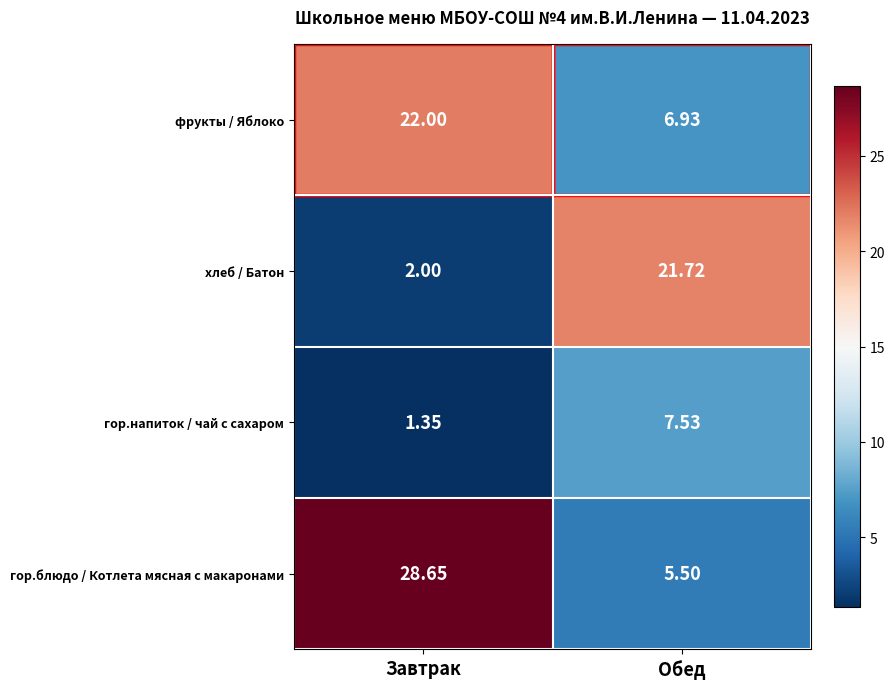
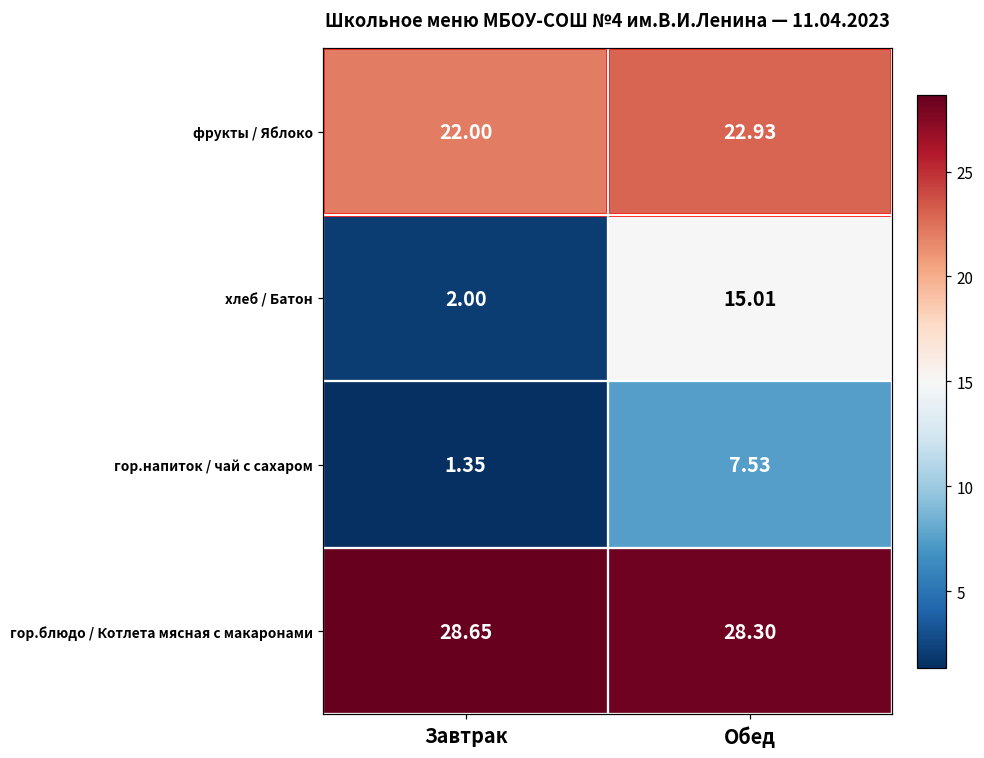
  {
    "фрукты / Яблоко": {
      "Завтрак": 22.00,
-     "Обед": 6.93
+     "Обед": 22.93
    },
    "хлеб / Батон": {
      "Завтрак": 2.00,
-     "Обед": 21.72
+     "Обед": 15.01
    },
    "гор.напиток / чай с сахаром": {
      "Завтрак": 1.35,
      "Обед": 7.53
    },
    "гор.блюдо / Котлета мясная с макаронами": {
      "Завтрак": 28.65,
-     "Обед": 5.50
+     "Обед": 28.30
    }
  }
